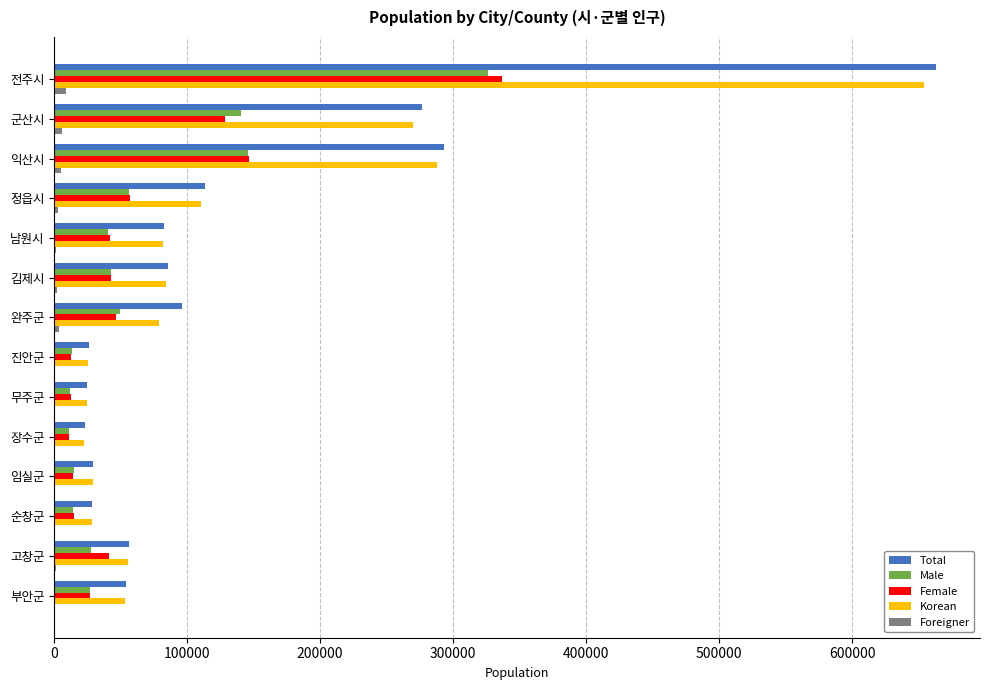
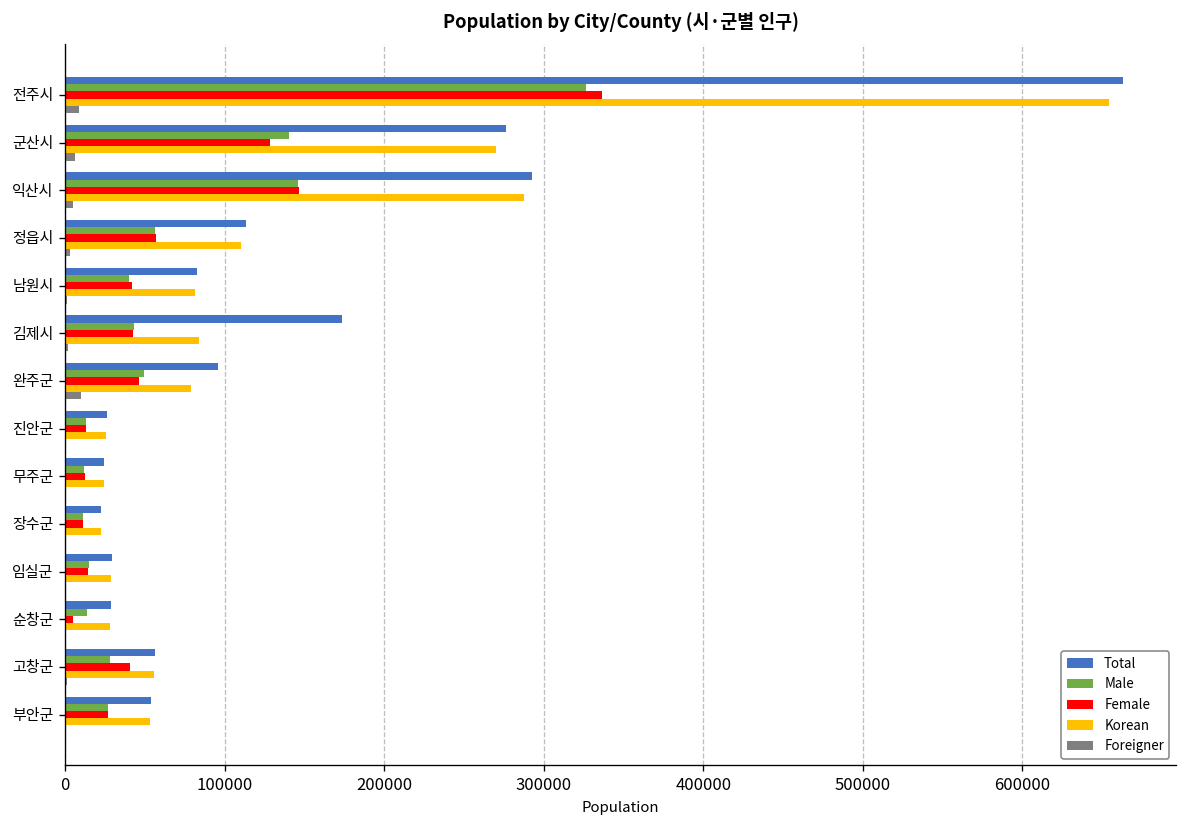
  {
    "Total": {
      "전주시": 663000,
      "군산시": 276000,
      "익산시": 293000,
      "정읍시": 113000,
      "남원시": 82000,
-     "김제시": 86000,
+     "김제시": 173000,
      "완주군": 96000,
      "진안군": 26000,
      "무주군": 25000,
      "장수군": 23000,
      "임실군": 29000,
      "순창군": 29000,
      "고창군": 56000,
      "부안군": 54000
    },
    "Male": {
      "전주시": 326000,
      "군산시": 140000,
      "익산시": 146000,
      "정읍시": 57000,
      "남원시": 40000,
      "김제시": 43000,
      "완주군": 49000,
      "진안군": 13000,
      "무주군": 12000,
      "장수군": 11000,
      "임실군": 15000,
      "순창군": 14000,
      "고창군": 28000,
      "부안군": 27000
    },
    "Female": {
      "전주시": 337000,
      "군산시": 128000,
      "익산시": 147000,
      "정읍시": 57000,
      "남원시": 42000,
      "김제시": 43000,
      "완주군": 46000,
      "진안군": 13000,
      "무주군": 12000,
      "장수군": 11000,
      "임실군": 14000,
-     "순창군": 15000,
+     "순창군": 5000,
      "고창군": 41000,
      "부안군": 27000
    },
    "Korean": {
      "전주시": 654000,
      "군산시": 270000,
      "익산시": 288000,
      "정읍시": 111000,
      "남원시": 81000,
      "김제시": 84000,
      "완주군": 79000,
      "진안군": 26000,
      "무주군": 24000,
      "장수군": 22000,
      "임실군": 29000,
      "순창군": 28000,
      "고창군": 56000,
      "부안군": 53000
    },
    "Foreigner": {
      "전주시": 9000,
      "군산시": 6000,
      "익산시": 5000,
      "정읍시": 3000,
      "김제시": 2000,
-     "완주군": 4000
+     "완주군": 10000
    }
  }
